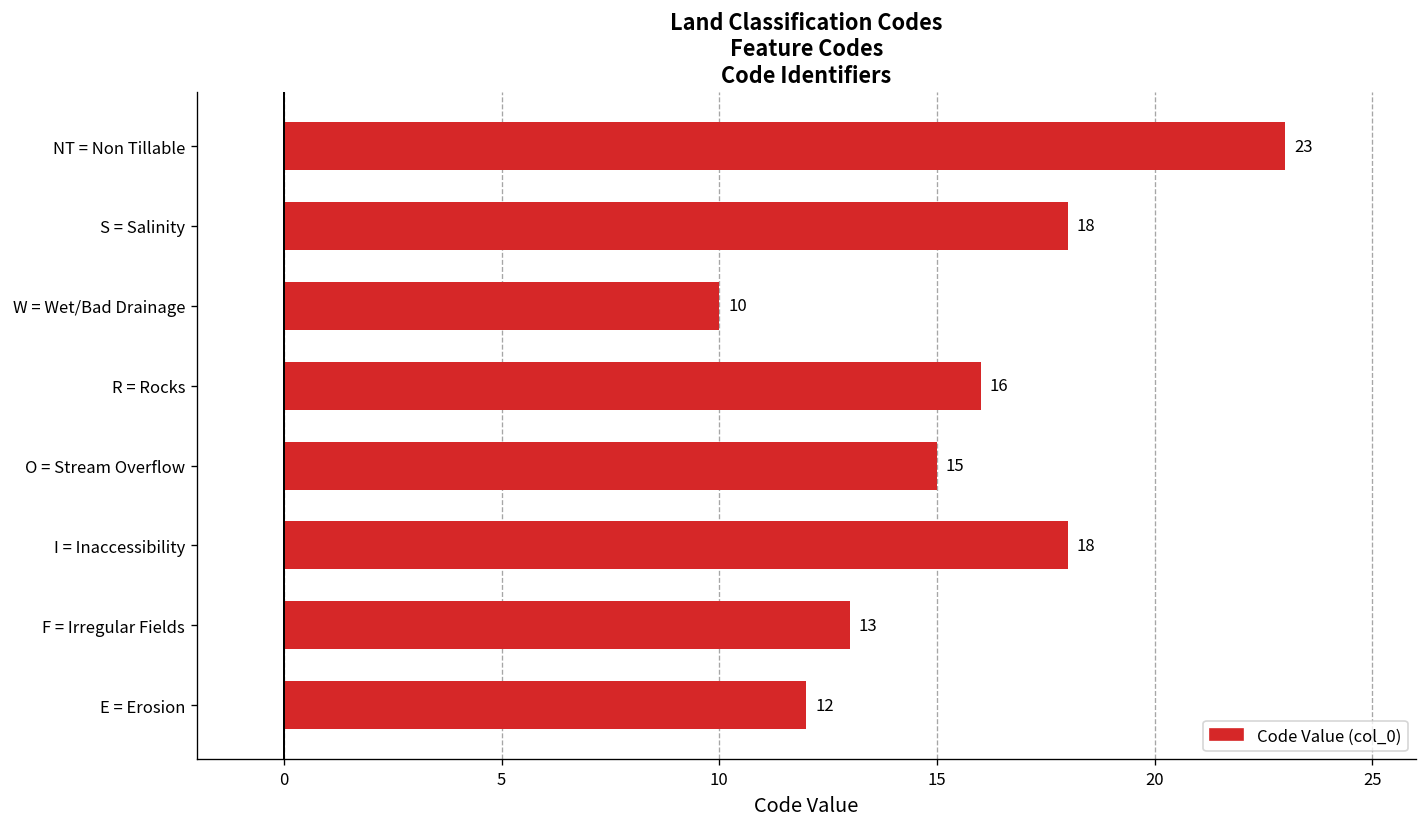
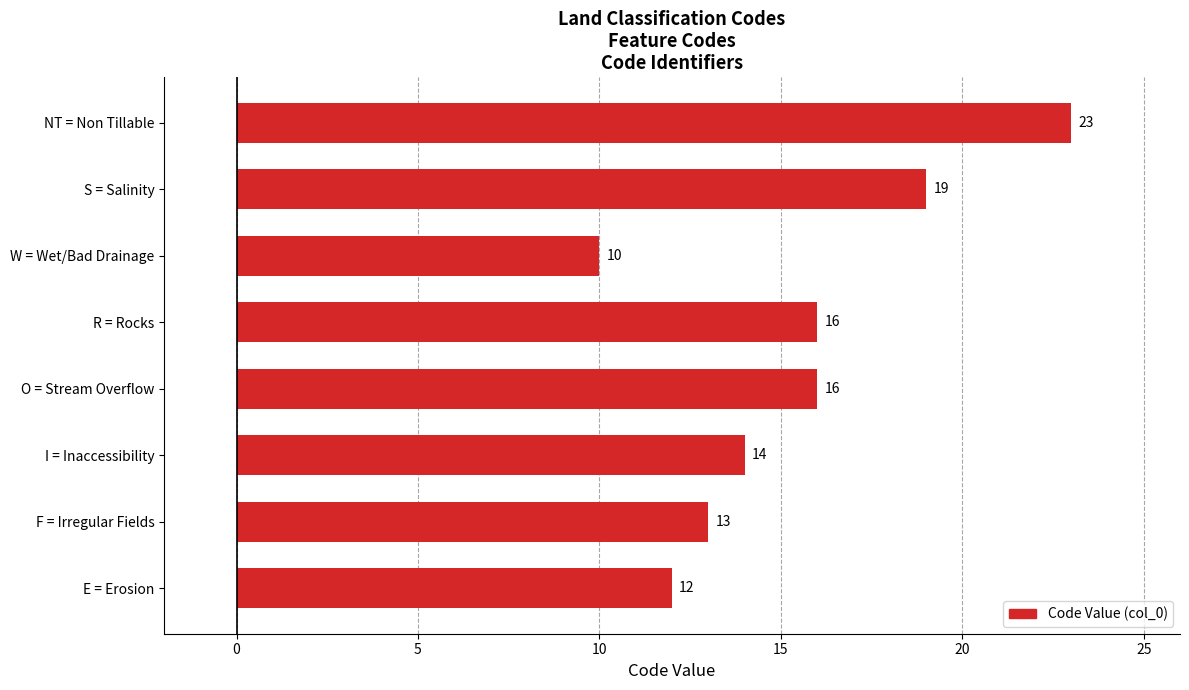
  {
    "NT = Non Tillable": 23,
-   "S = Salinity": 18,
+   "S = Salinity": 19,
    "W = Wet/Bad Drainage": 10,
    "R = Rocks": 16,
-   "O = Stream Overflow": 15,
-   "I = Inaccessibility": 18,
+   "O = Stream Overflow": 16,
+   "I = Inaccessibility": 14,
    "F = Irregular Fields": 13,
    "E = Erosion": 12
  }
